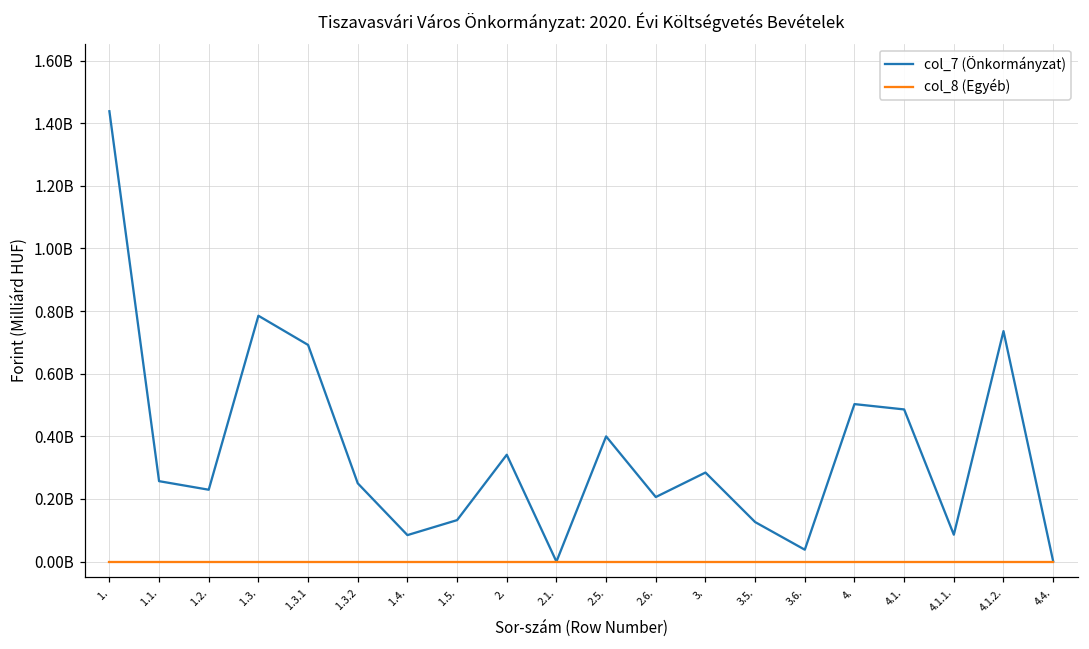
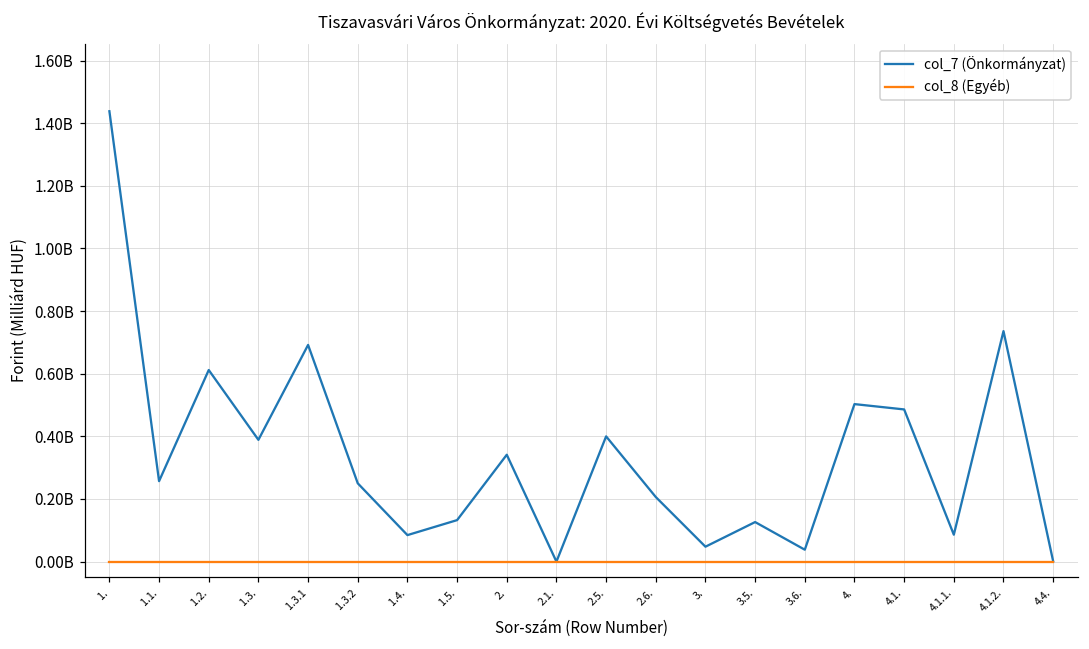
  {
    "col_7 (Önkormányzat)": {
      "1.": 1440000000,
      "1.1.": 260000000,
-     "1.2.": 230000000,
-     "1.3.": 790000000,
+     "1.2.": 610000000,
+     "1.3.": 390000000,
      "1.3.1": 690000000,
      "1.3.2": 250000000,
      "1.4.": 80000000,
      "1.5.": 130000000,
      "2.": 340000000,
      "2.5.": 400000000,
      "2.6.": 210000000,
-     "3.": 280000000,
+     "3.": 50000000,
      "3.5.": 130000000,
      "3.6.": 40000000,
      "4.": 500000000,
      "4.1.": 490000000,
      "4.1.1.": 90000000,
      "4.1.2.": 740000000
    },
    "col_8 (Egyéb)": {
      "1.": 0,
      "1.1.": 0,
      "1.2.": 0,
      "1.3.": 0,
      "1.3.1": 0,
      "1.3.2": 0,
      "1.4.": 0,
      "1.5.": 0,
      "2.": 0,
      "2.5.": 0,
      "2.6.": 0,
      "3.": 0,
      "3.5.": 0,
      "3.6.": 0,
      "4.": 0,
      "4.1.": 0,
      "4.1.1.": 0,
      "4.1.2.": 0
    }
  }
